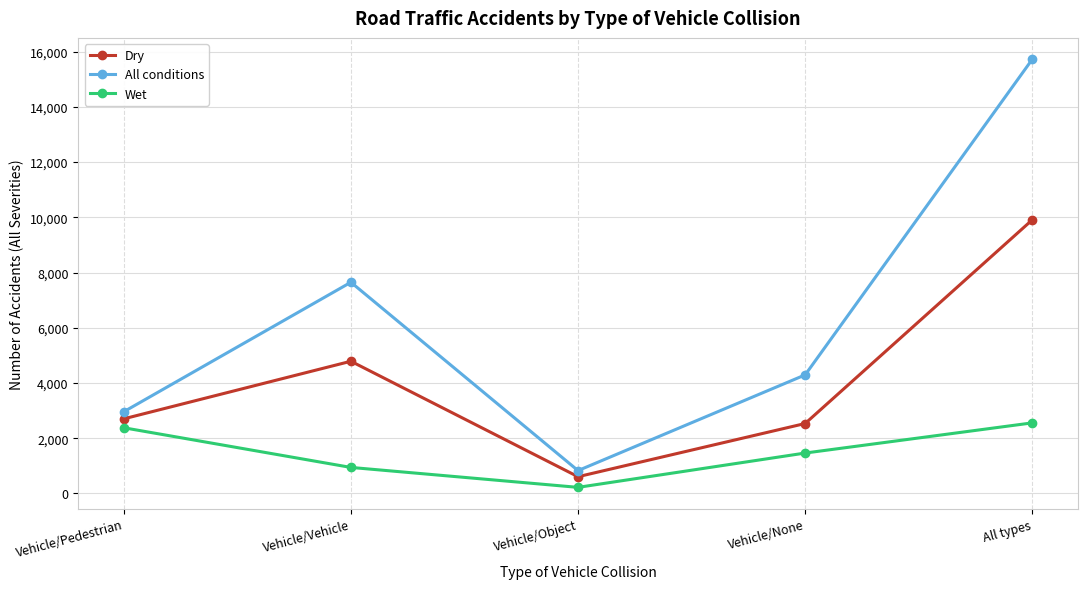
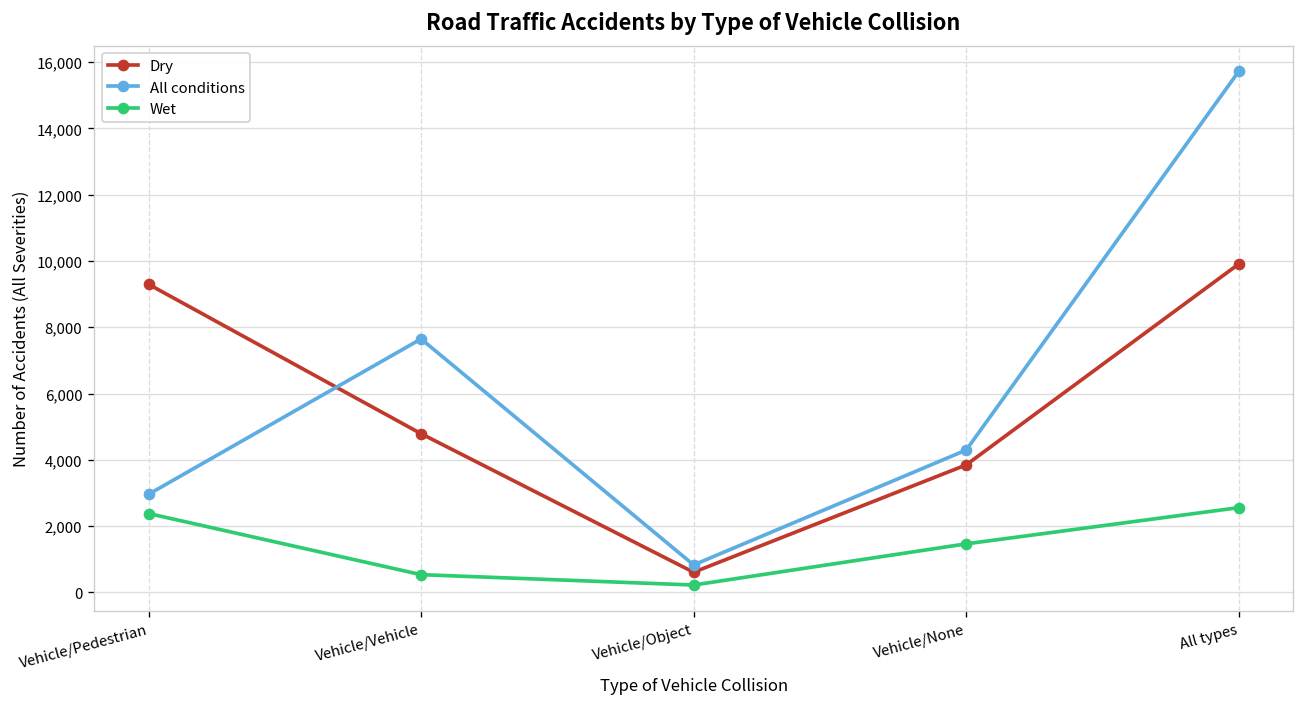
  {
    "Dry": {
-     "Vehicle/Pedestrian": "2,700",
+     "Vehicle/Pedestrian": "9,300",
      "Vehicle/Vehicle": "4,800",
      "Vehicle/Object": "600",
-     "Vehicle/None": "2,500",
+     "Vehicle/None": "3,800",
      "All types": "9,900"
    },
    "All conditions": {
      "Vehicle/Pedestrian": "3,000",
      "Vehicle/Vehicle": "7,600",
      "Vehicle/Object": "800",
      "Vehicle/None": "4,300",
      "All types": "15,700"
    },
    "Wet": {
      "Vehicle/Pedestrian": "2,400",
-     "Vehicle/Vehicle": "900",
+     "Vehicle/Vehicle": "500",
      "Vehicle/Object": "200",
      "Vehicle/None": "1,500",
      "All types": "2,600"
    }
  }
